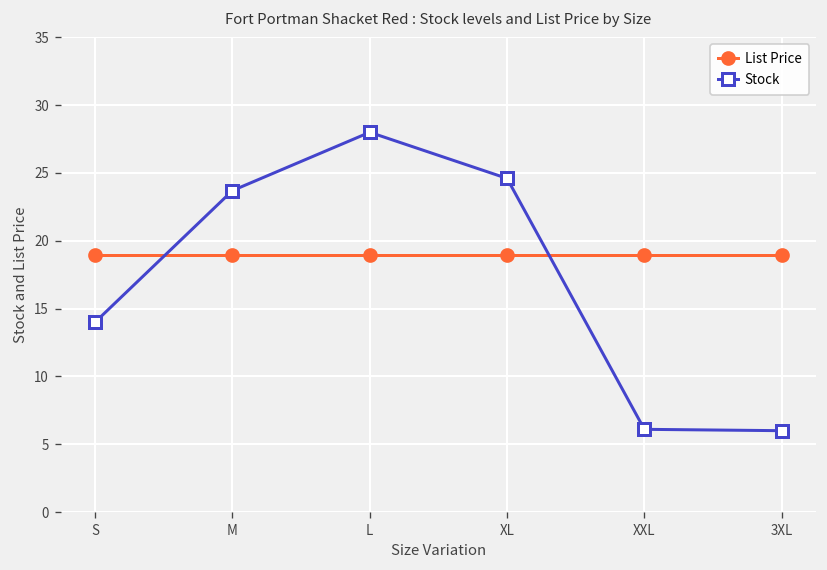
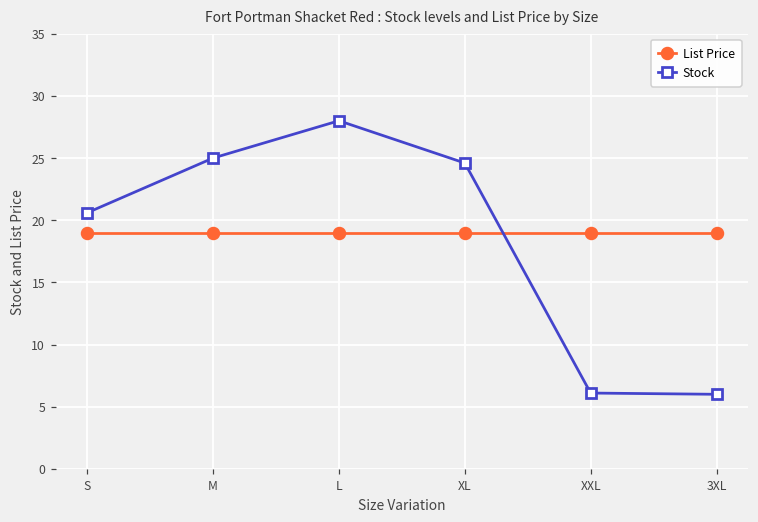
  {
    "List Price": {
      "S": 19.0,
      "M": 19.0,
      "L": 19.0,
      "XL": 19.0,
      "XXL": 19.0,
      "3XL": 19.0
    },
    "Stock": {
-     "S": 14.0,
-     "M": 23.7,
+     "S": 20.6,
+     "M": 25.0,
      "L": 28.0,
      "XL": 24.6,
      "XXL": 6.1,
      "3XL": 6.0
    }
  }
